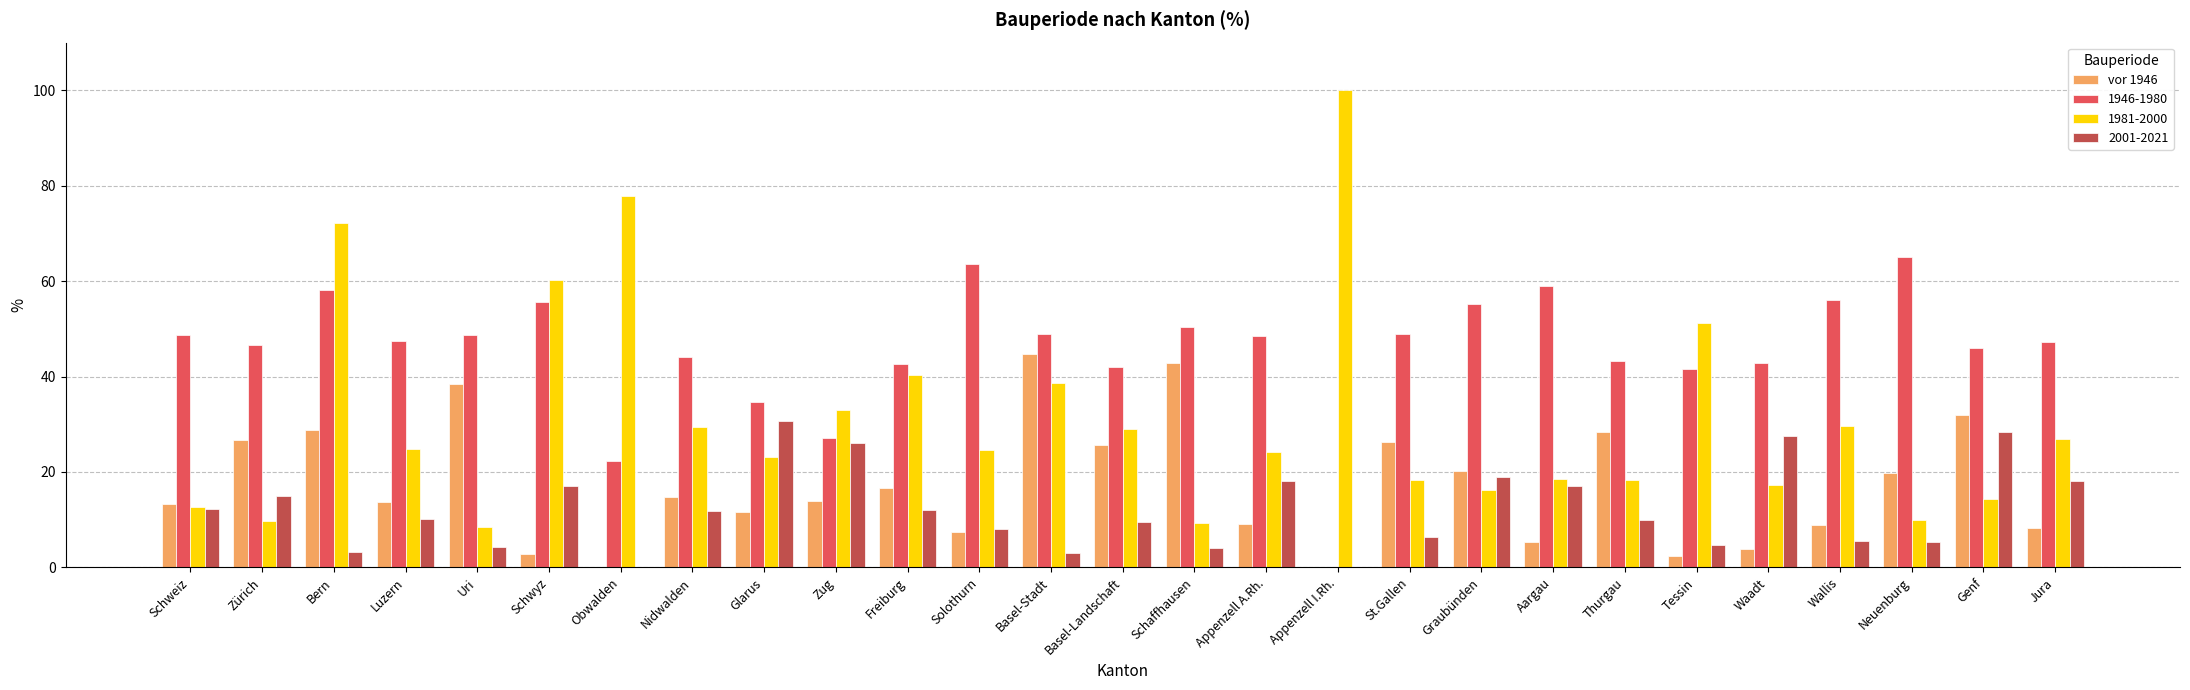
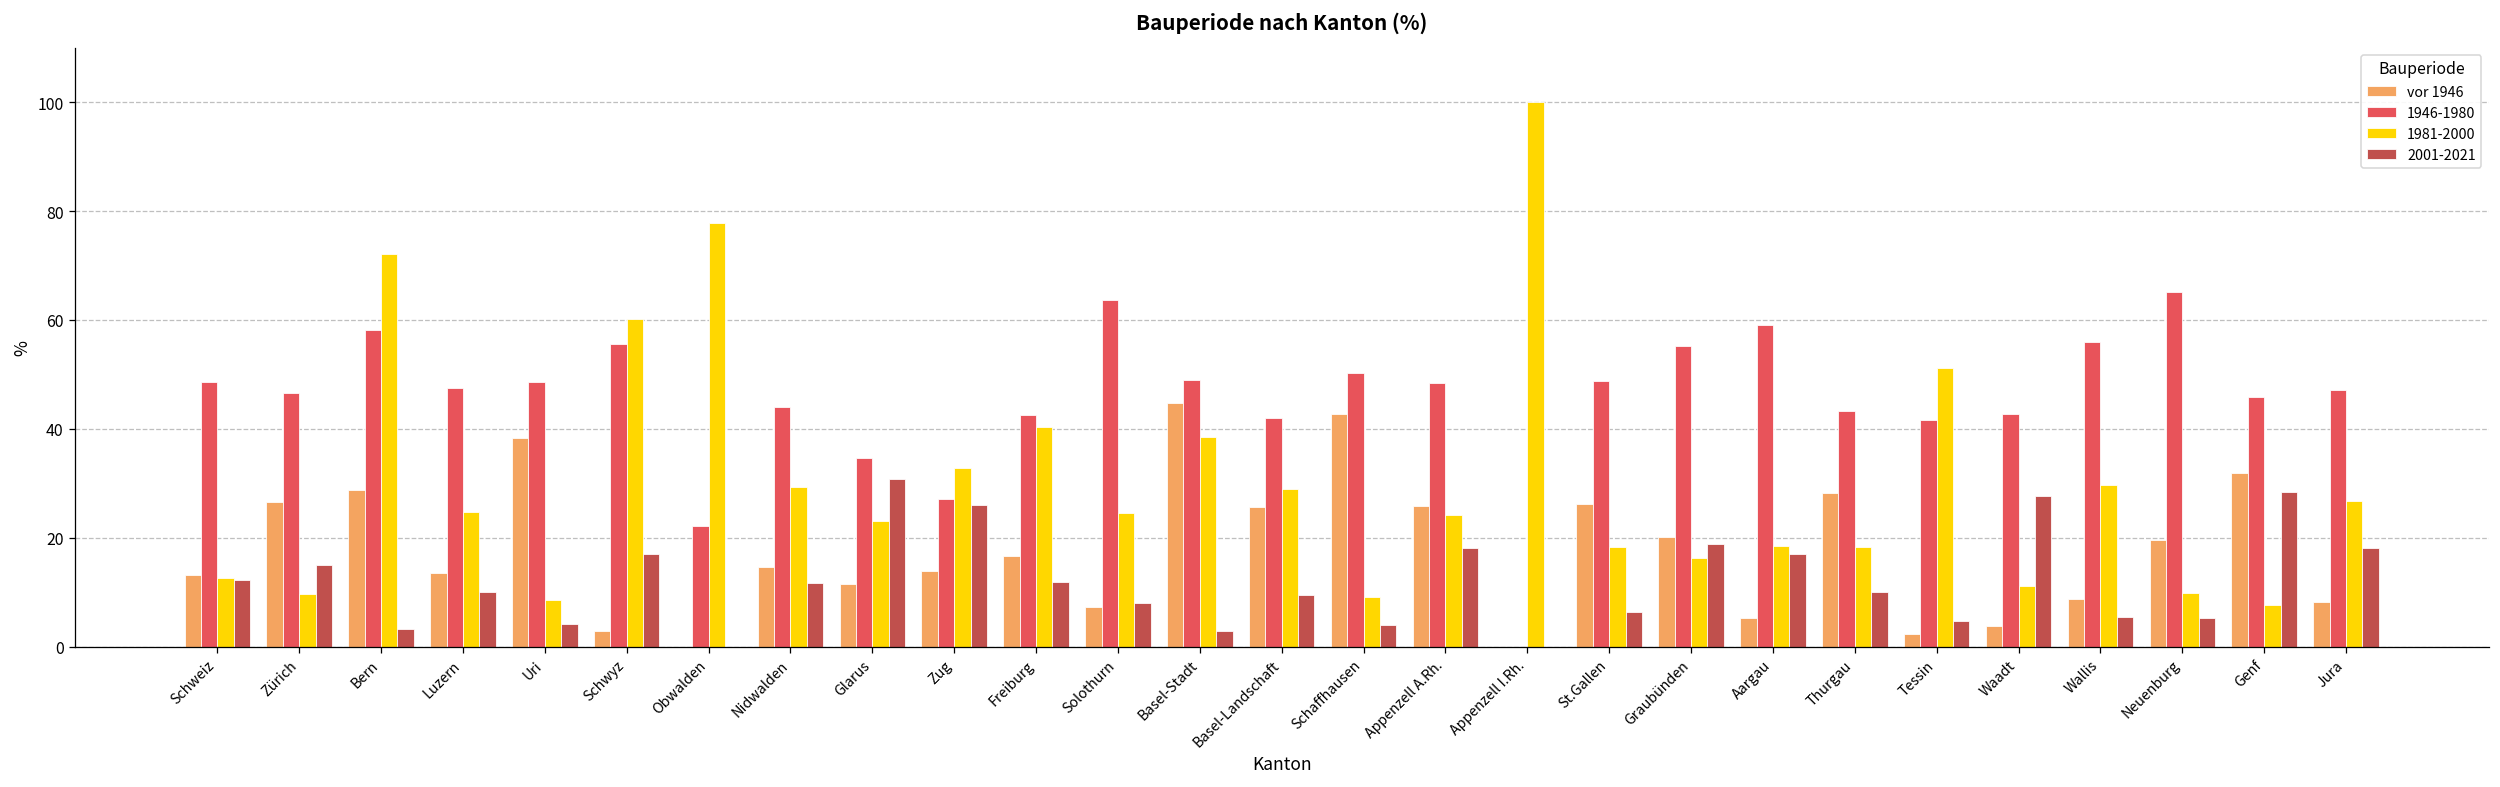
  {
    "vor 1946": {
      "Schweiz": 13,
      "Zürich": 27,
      "Bern": 29,
      "Luzern": 14,
      "Uri": 38,
      "Schwyz": 3,
      "Obwalden": 0,
      "Nidwalden": 15,
      "Glarus": 12,
      "Zug": 14,
      "Freiburg": 17,
      "Solothurn": 7,
      "Basel-Stadt": 45,
      "Basel-Landschaft": 26,
      "Schaffhausen": 43,
-     "Appenzell A.Rh.": 9,
+     "Appenzell A.Rh.": 26,
      "Appenzell I.Rh.": 0,
      "St.Gallen": 26,
      "Graubünden": 20,
      "Aargau": 5,
      "Thurgau": 28,
      "Tessin": 2,
      "Waadt": 4,
      "Wallis": 9,
      "Neuenburg": 20,
      "Genf": 32,
      "Jura": 8
    },
    "1981-2000": {
      "Schweiz": 13,
      "Zürich": 10,
      "Bern": 72,
      "Luzern": 25,
      "Uri": 9,
      "Schwyz": 60,
      "Obwalden": 78,
      "Nidwalden": 29,
      "Glarus": 23,
      "Zug": 33,
      "Freiburg": 40,
      "Solothurn": 25,
      "Basel-Stadt": 39,
      "Basel-Landschaft": 29,
      "Schaffhausen": 9,
      "Appenzell A.Rh.": 24,
      "Appenzell I.Rh.": 100,
      "St.Gallen": 18,
      "Graubünden": 16,
      "Aargau": 19,
      "Thurgau": 18,
      "Tessin": 51,
-     "Waadt": 17,
+     "Waadt": 11,
      "Wallis": 30,
      "Neuenburg": 10,
-     "Genf": 14,
+     "Genf": 8,
      "Jura": 27
    }
  }
